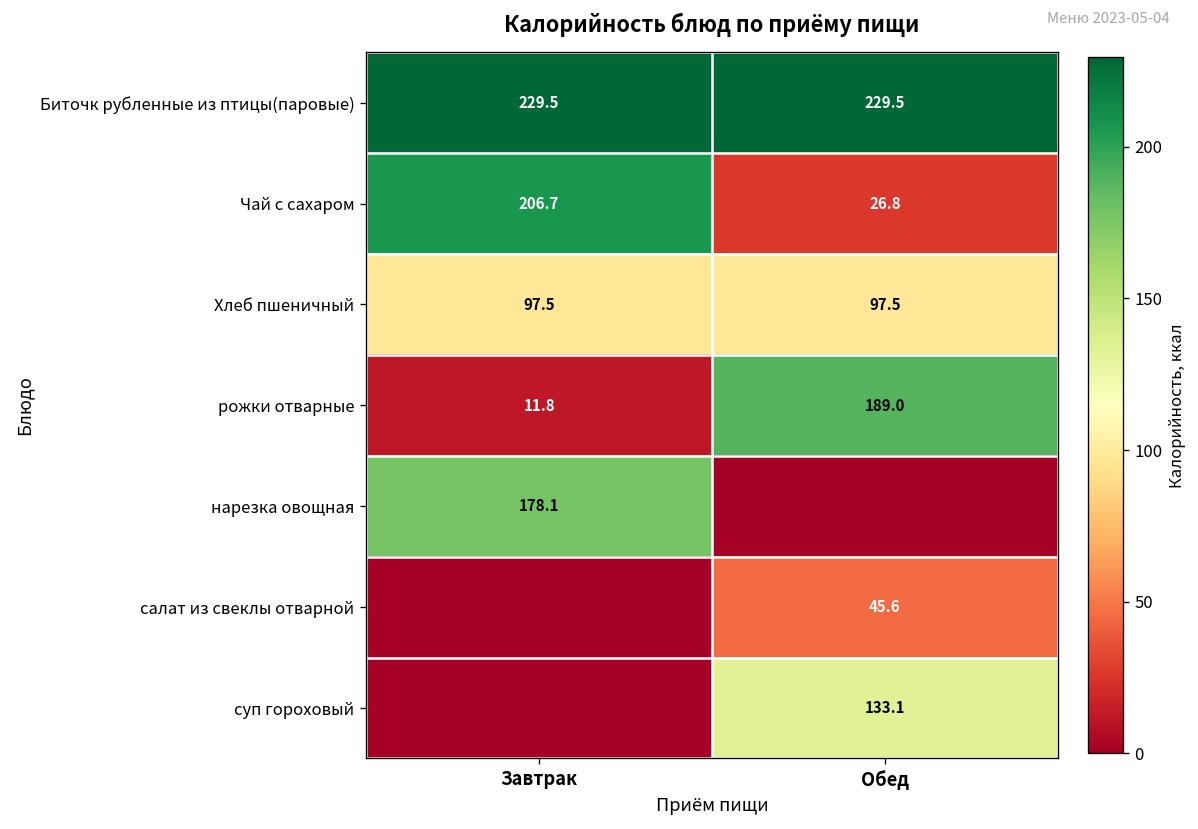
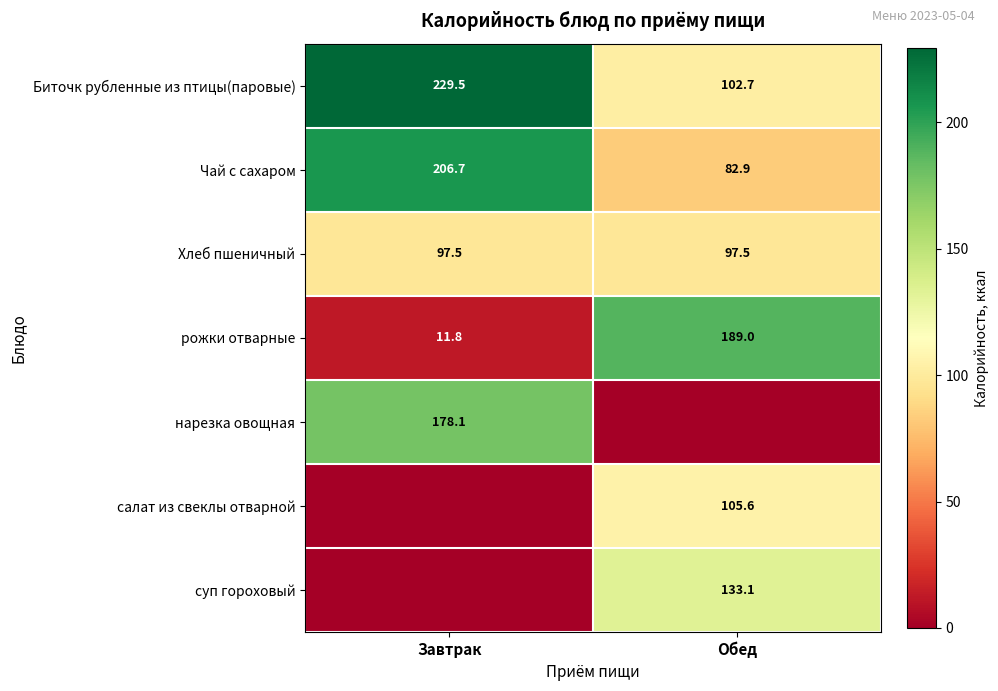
  {
    "Биточк рубленные из птицы(паровые)": {
      "Завтрак": 229.5,
-     "Обед": 229.5
+     "Обед": 102.7
    },
    "Чай с сахаром": {
      "Завтрак": 206.7,
-     "Обед": 26.8
+     "Обед": 82.9
    },
    "Хлеб пшеничный": {
      "Завтрак": 97.5,
      "Обед": 97.5
    },
    "рожки отварные": {
      "Завтрак": 11.8,
      "Обед": 189.0
    },
    "нарезка овощная": {
      "Завтрак": 178.1
    },
    "салат из свеклы отварной": {
-     "Обед": 45.6
+     "Обед": 105.6
    },
    "суп гороховый": {
      "Обед": 133.1
    }
  }
